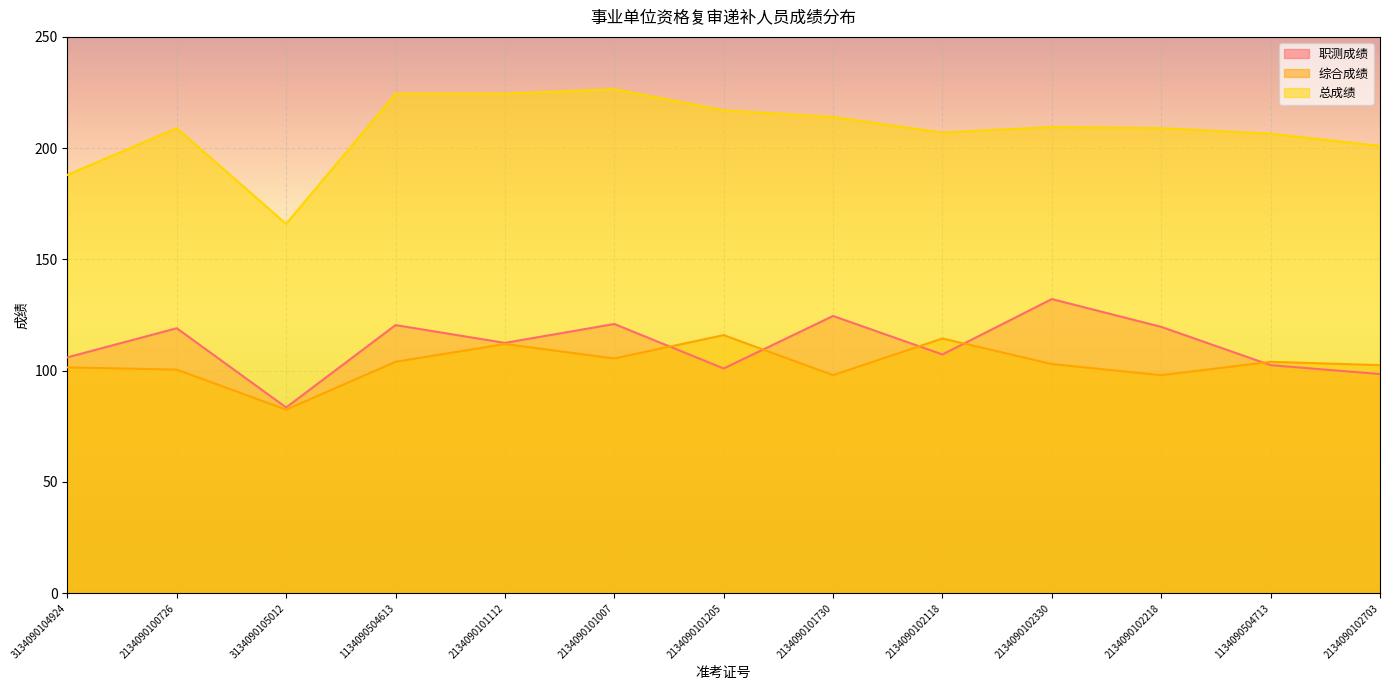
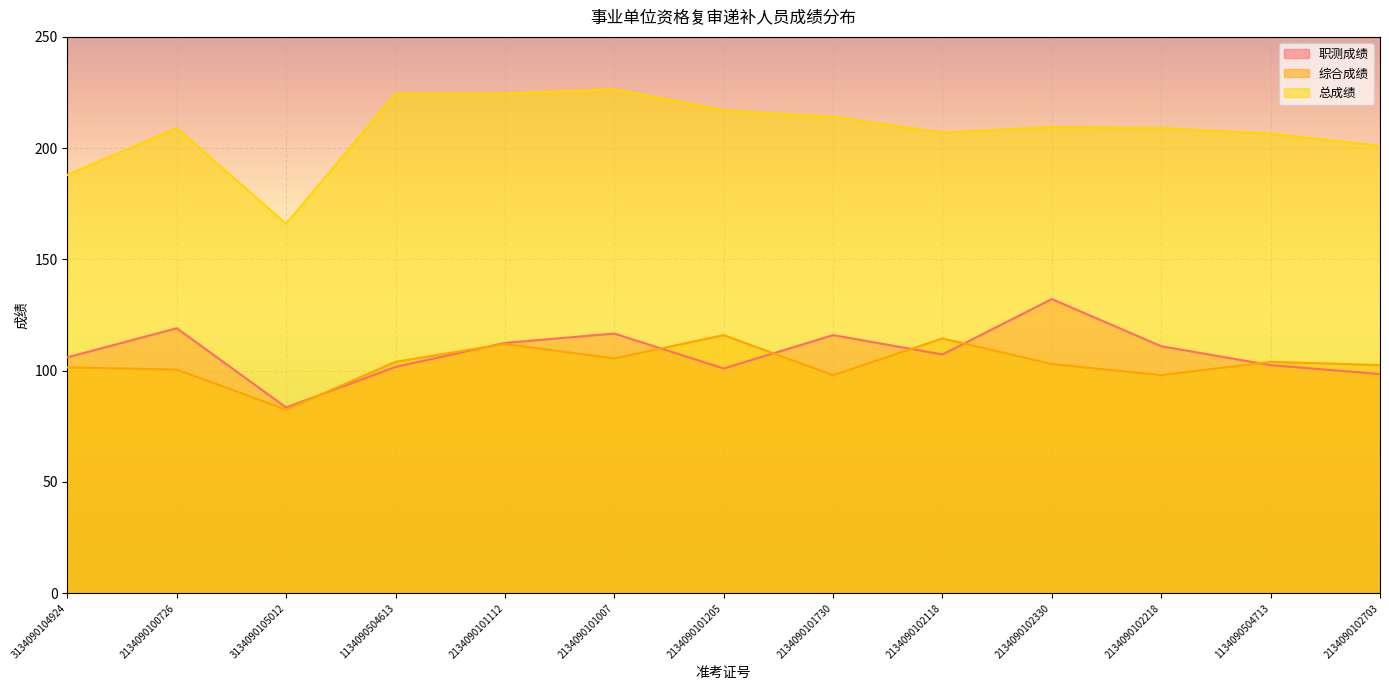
  {
    "职测成绩": {
      "3134090104924": 106,
      "2134090100726": 119,
-     "1134090504613": 121,
-     "2134090101007": 121,
+     "1134090504613": 102,
+     "2134090101007": 117,
      "2134090101205": 101,
-     "2134090101730": 125,
+     "2134090101730": 116,
      "2134090102118": 107,
      "2134090102330": 132,
-     "2134090102218": 120,
+     "2134090102218": 111,
      "1134090504713": 103,
      "2134090102703": 99
    }
  }
